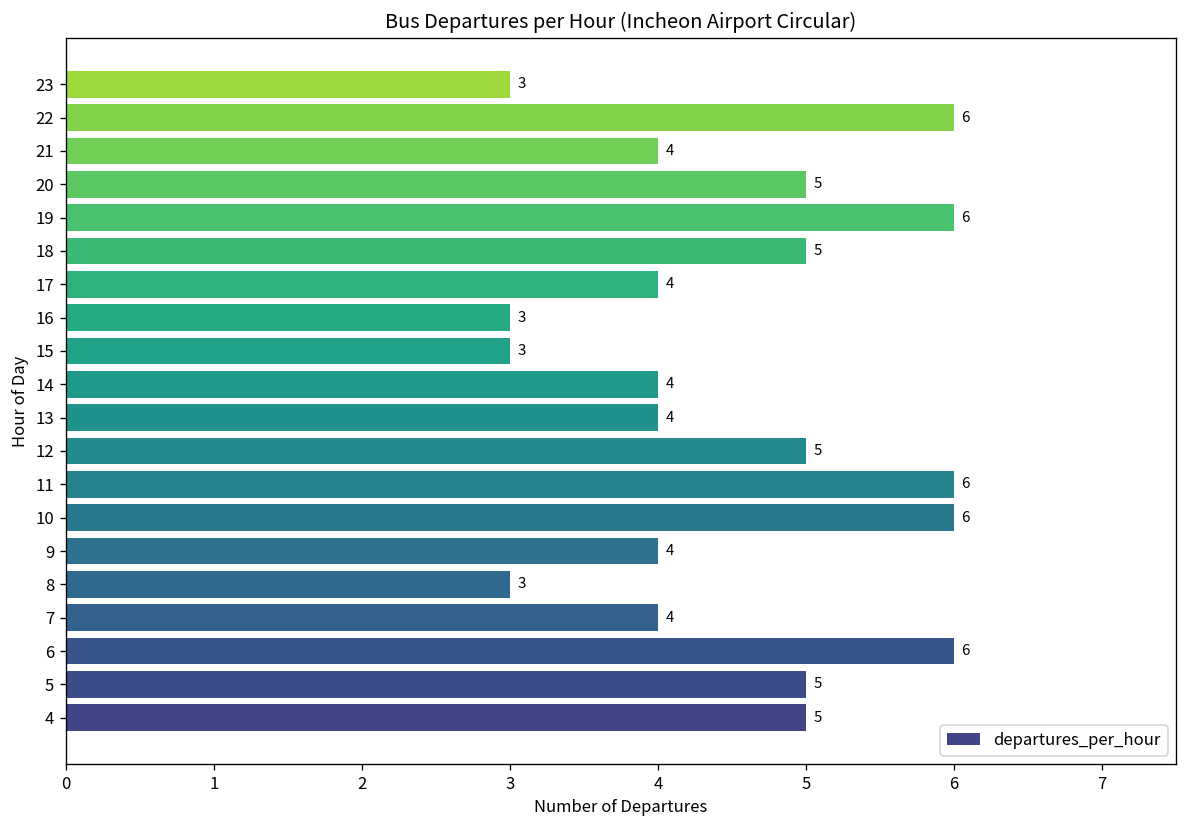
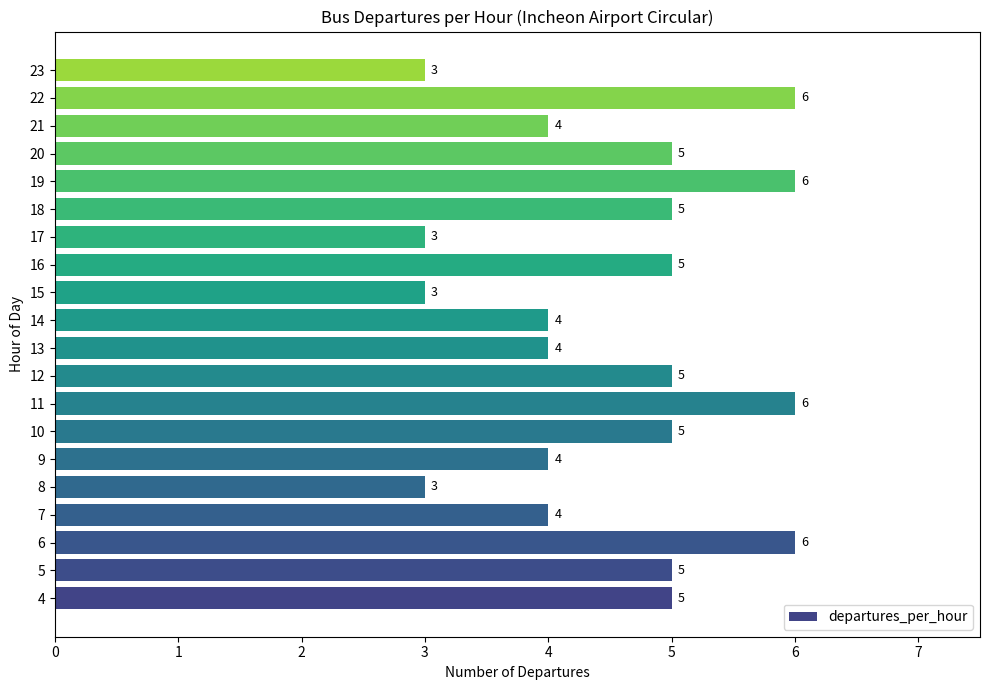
  {
    "23": 3,
    "22": 6,
    "21": 4,
    "20": 5,
    "19": 6,
    "18": 5,
-   "17": 4,
-   "16": 3,
+   "17": 3,
+   "16": 5,
    "15": 3,
    "14": 4,
    "13": 4,
    "12": 5,
    "11": 6,
-   "10": 6,
+   "10": 5,
    "9": 4,
    "8": 3,
    "7": 4,
    "6": 6,
    "5": 5,
    "4": 5
  }
